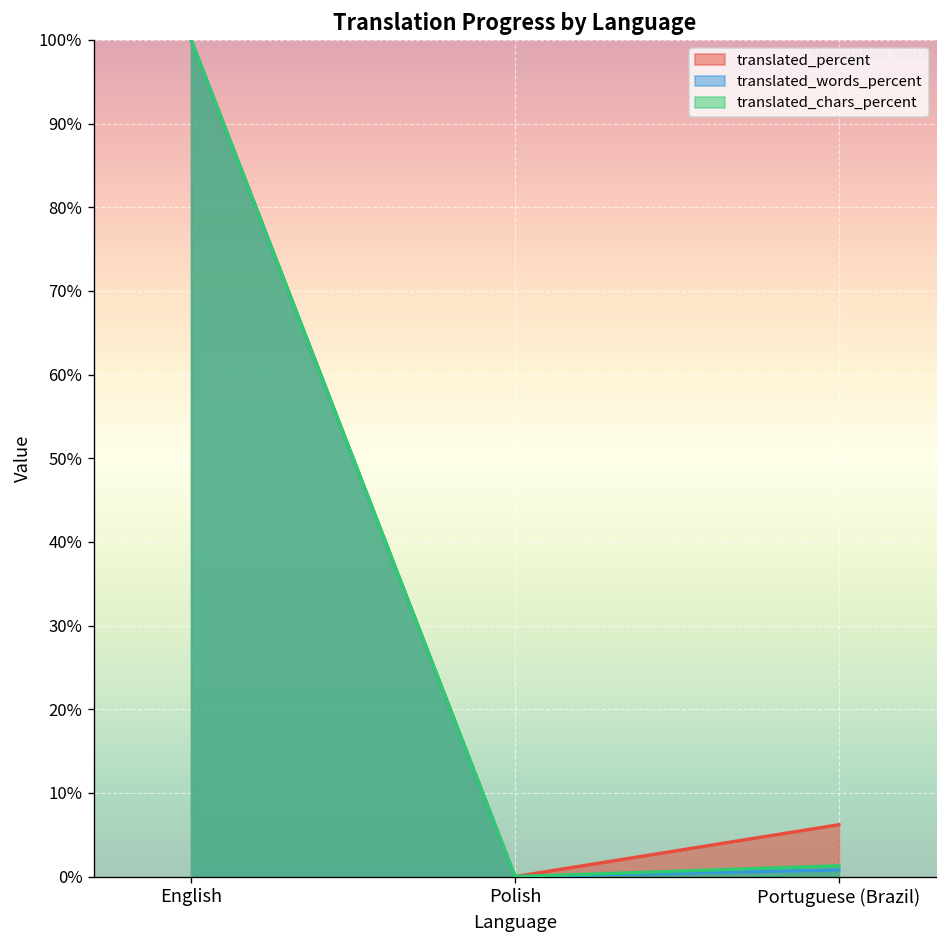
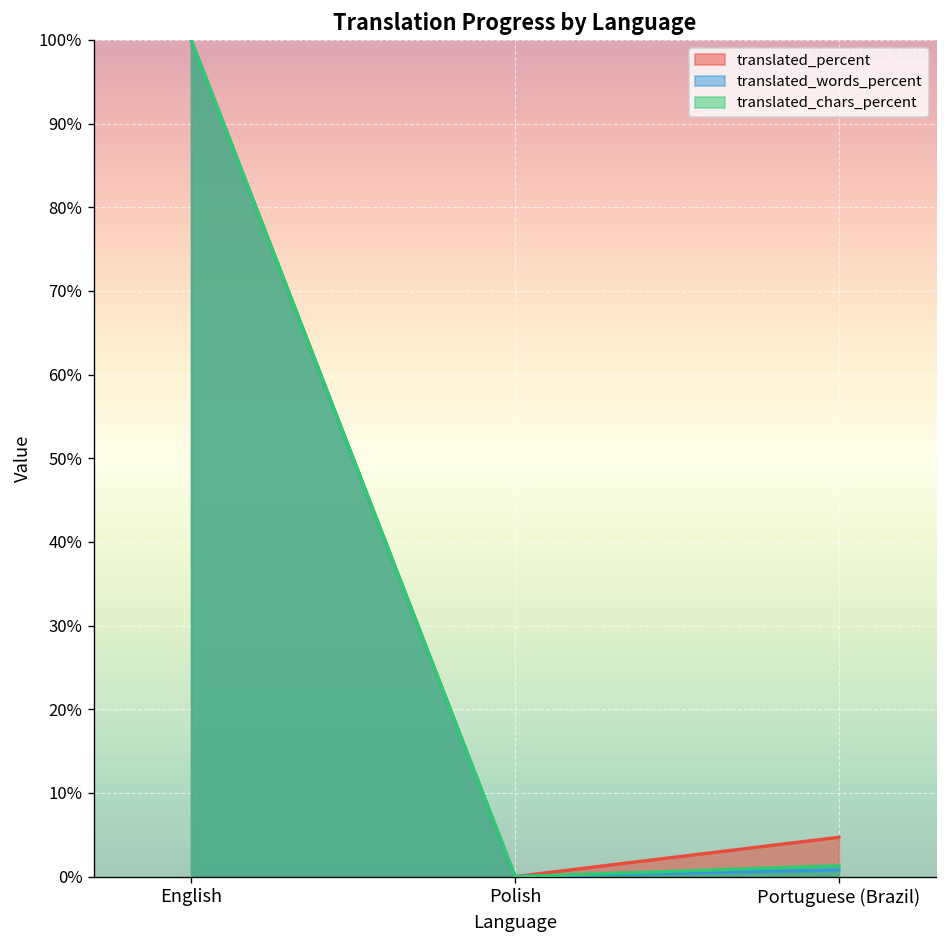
  {
    "translated_percent": {
-     "Portuguese (Brazil)": "6%"
+     "Portuguese (Brazil)": "5%"
    },
    "translated_words_percent": {
      "Portuguese (Brazil)": "1%"
    },
    "translated_chars_percent": {
      "Portuguese (Brazil)": "1%"
    }
  }
